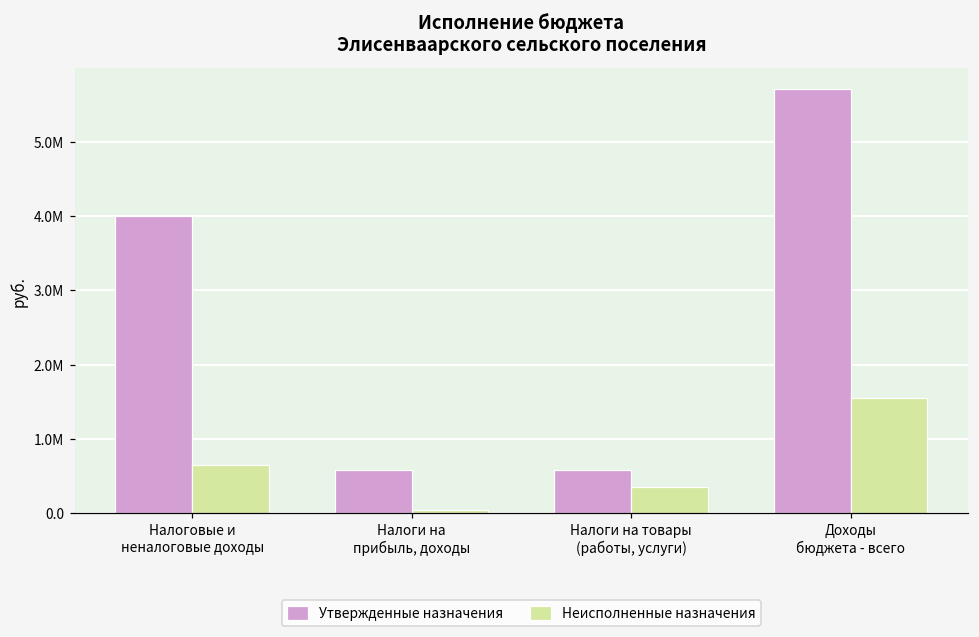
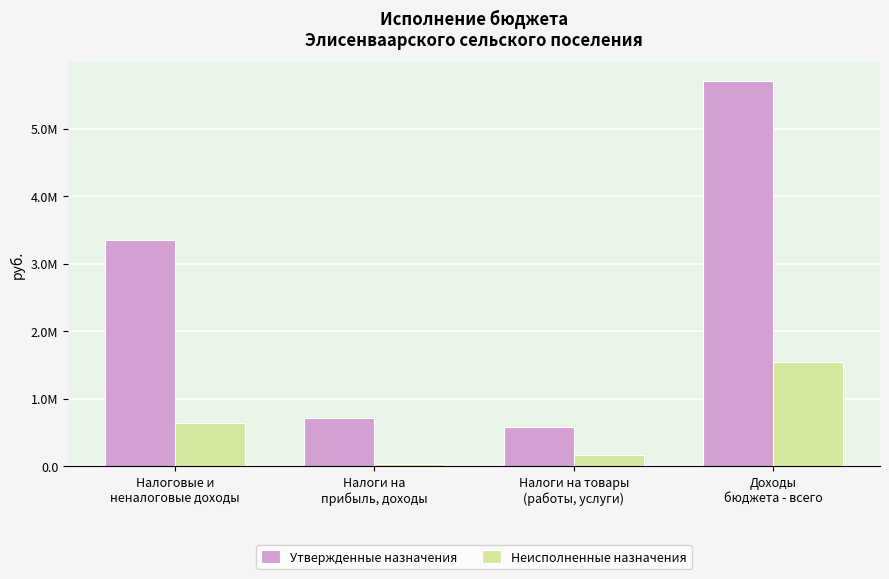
  {
    "Утвержденные назначения": {
-     "Налоговые и неналоговые доходы": "4.0М",
-     "Налоги на прибыль, доходы": "0.6М",
+     "Налоговые и неналоговые доходы": "3.4М",
+     "Налоги на прибыль, доходы": "0.7М",
      "Налоги на товары (работы, услуги)": "0.6М",
      "Доходы бюджета - всего": "5.7М"
    },
    "Неисполненные назначения": {
      "Налоговые и неналоговые доходы": "0.6М",
      "Налоги на прибыль, доходы": "0.0М",
-     "Налоги на товары (работы, услуги)": "0.4М",
+     "Налоги на товары (работы, услуги)": "0.2М",
      "Доходы бюджета - всего": "1.5М"
    }
  }
